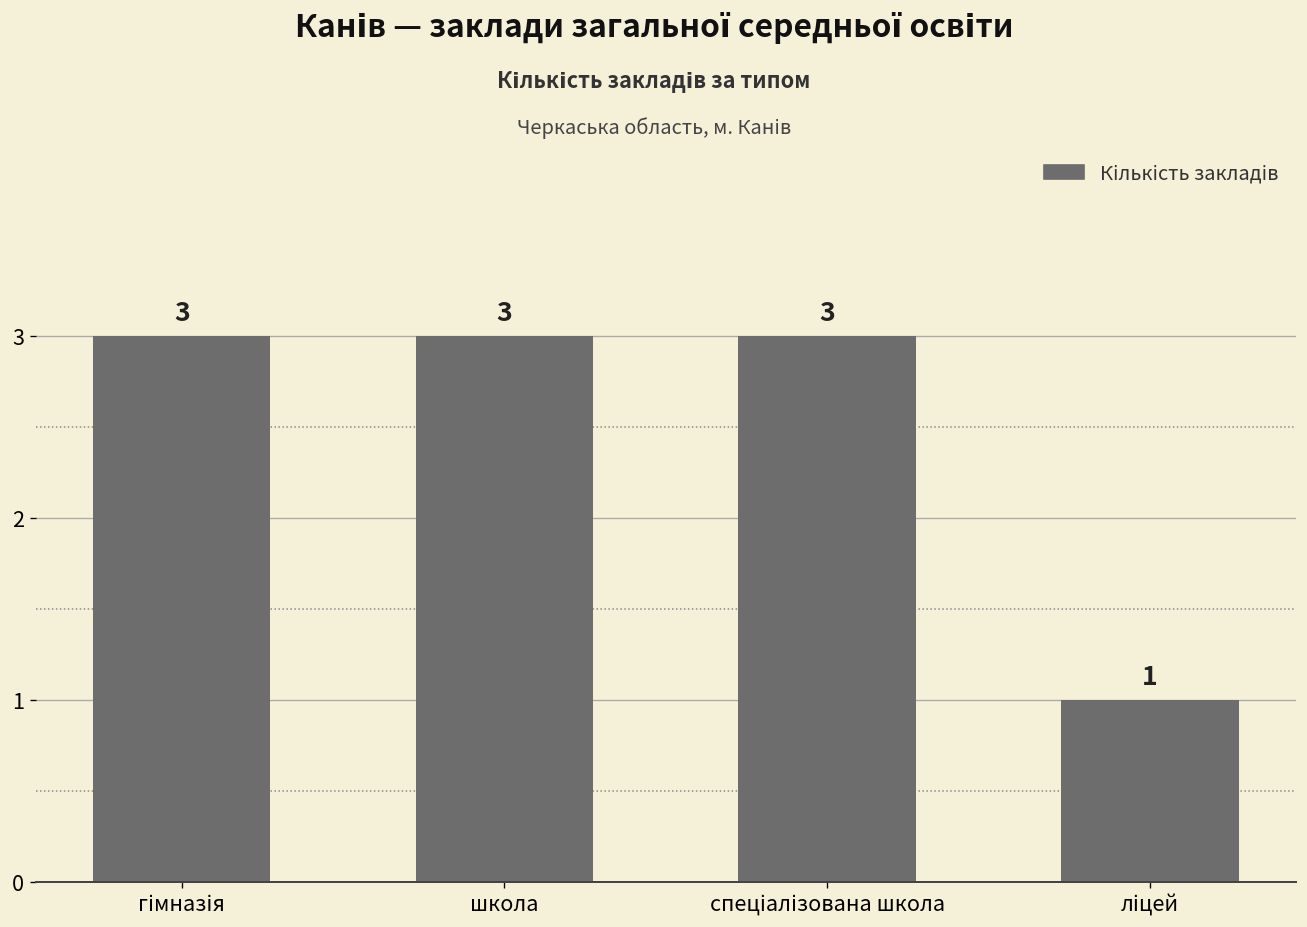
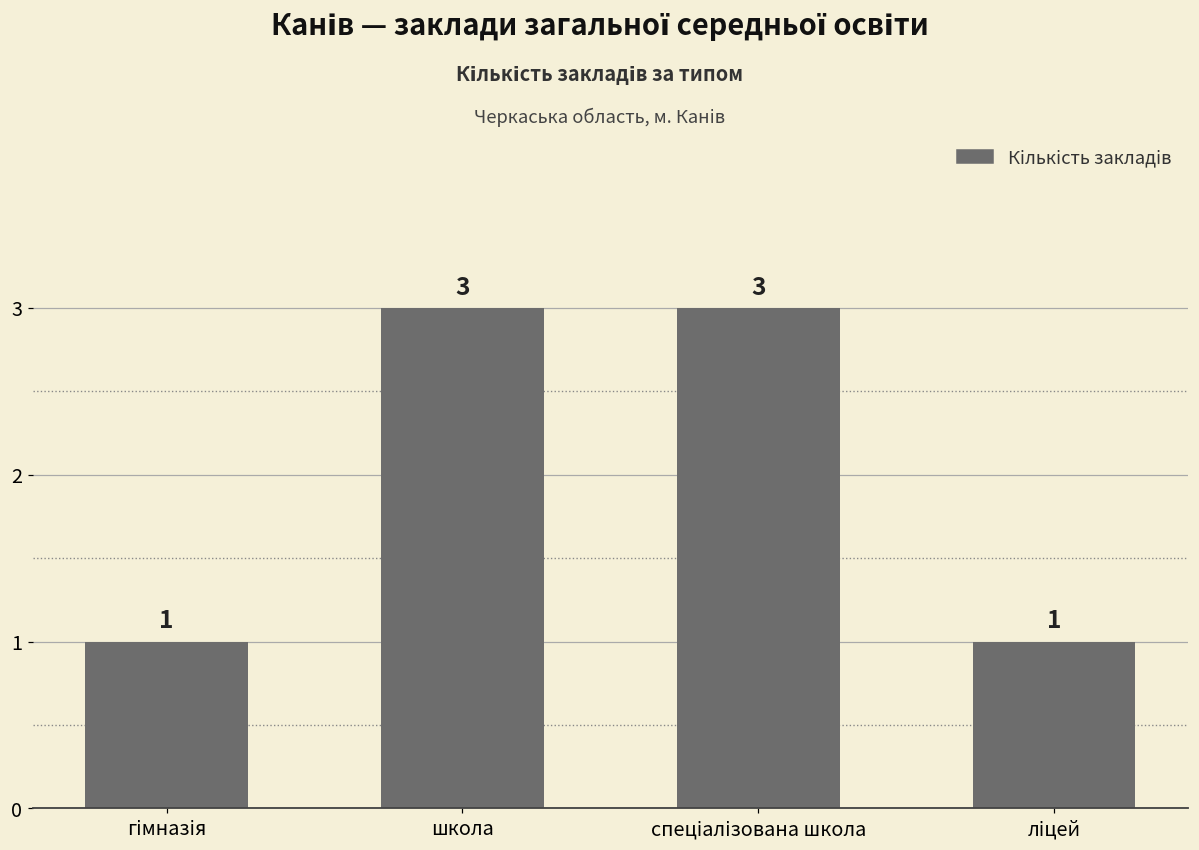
  {
-   "гімназія": 3,
+   "гімназія": 1,
    "школа": 3,
    "спеціалізована школа": 3,
    "ліцей": 1
  }
